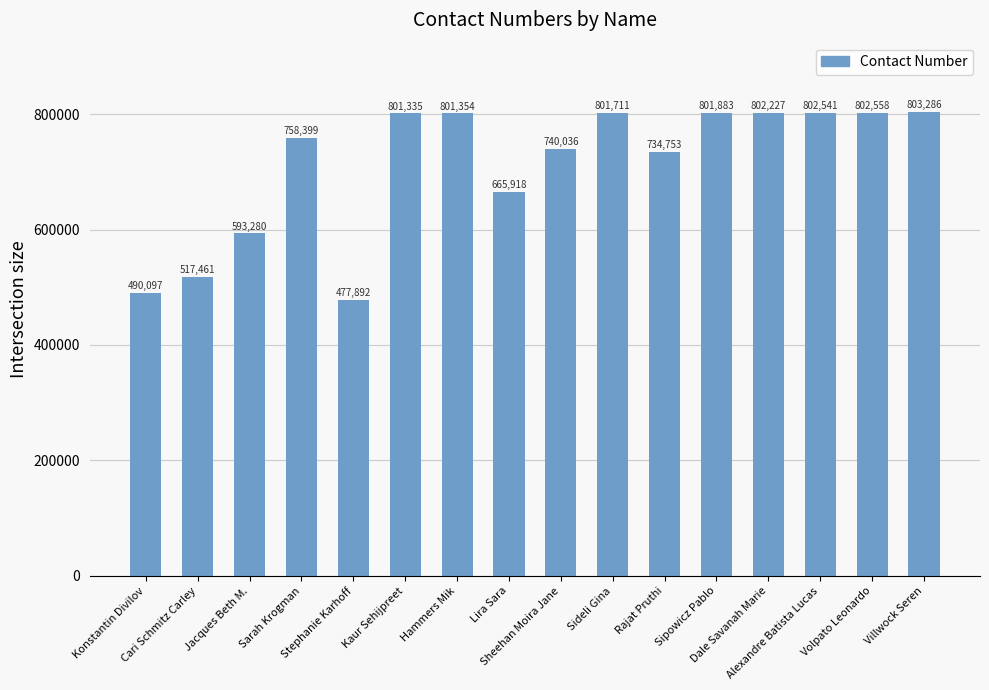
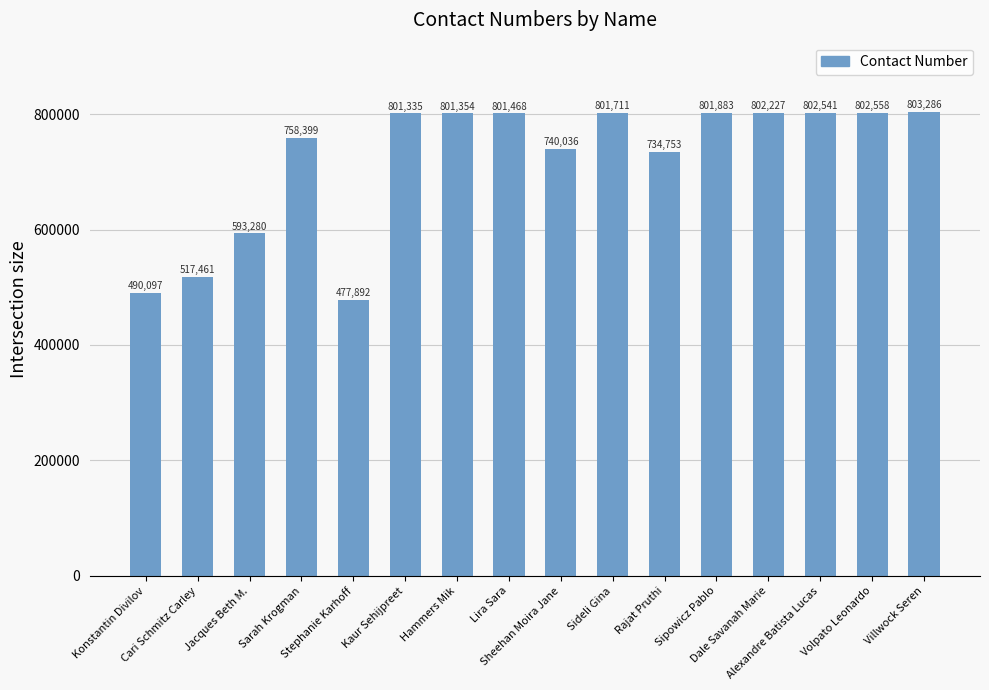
  {
    "Konstantin Divilov": "490,097",
    "Cari Schmitz Carley": "517,461",
    "Jacques Beth M.": "593,280",
    "Sarah Krogman": "758,399",
    "Stephanie Karhoff": "477,892",
    "Kaur Sehijpreet": "801,335",
    "Hammers Mik": "801,354",
-   "Lira Sara": "665,918",
+   "Lira Sara": "801,468",
    "Sheehan Moira Jane": "740,036",
    "Sideli Gina": "801,711",
    "Rajat Pruthi": "734,753",
    "Sipowicz Pablo": "801,883",
    "Dale Savanah Marie": "802,227",
    "Alexandre Batista Lucas": "802,541",
    "Volpato Leonardo": "802,558",
    "Villwock Seren": "803,286"
  }
